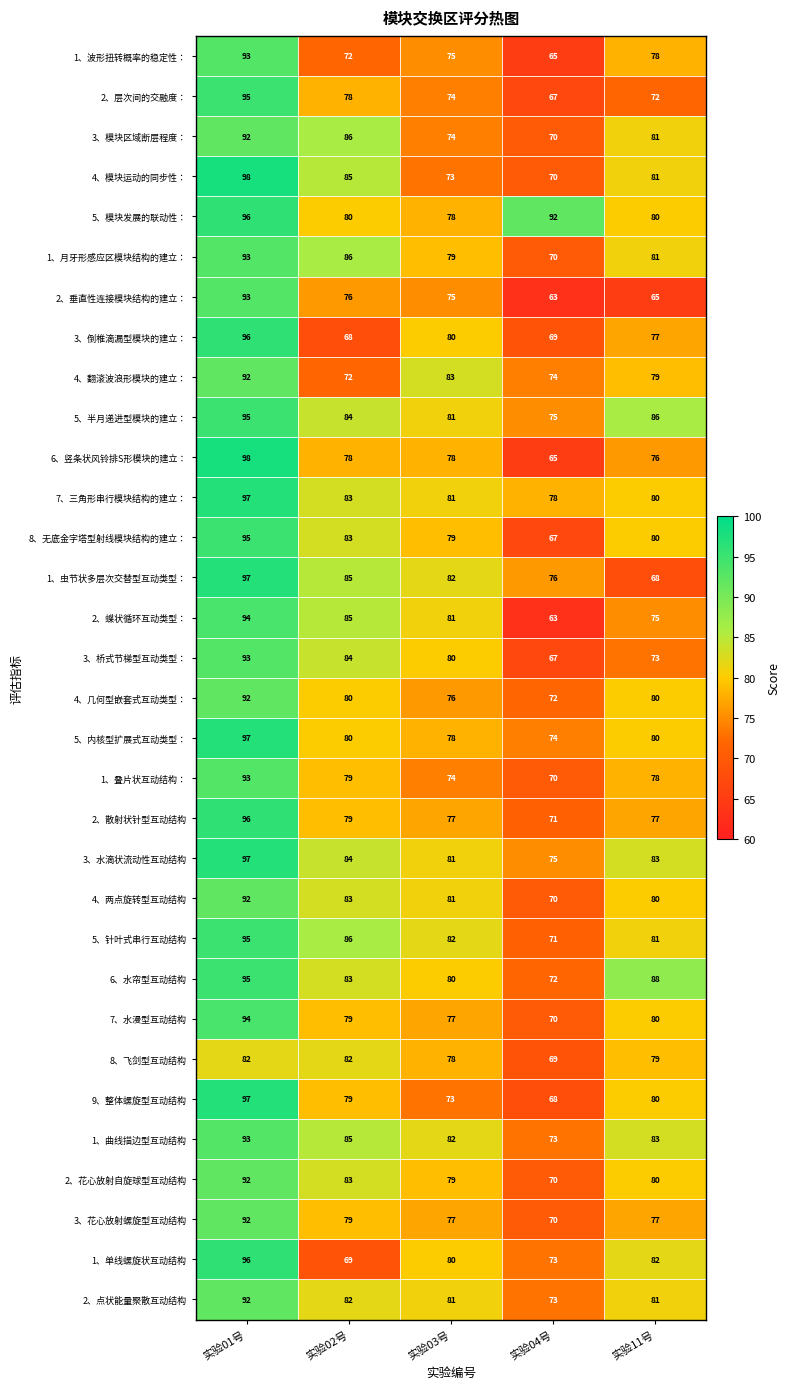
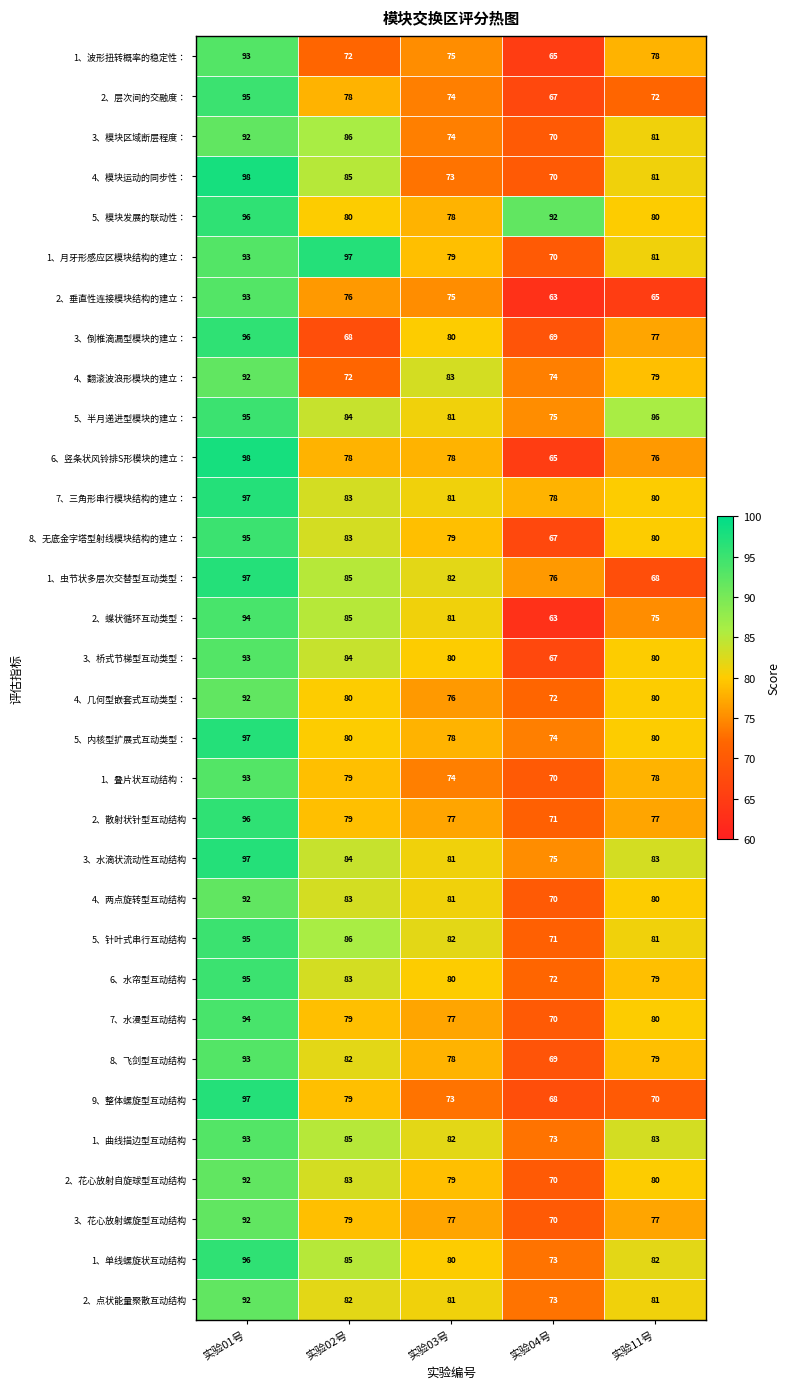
  {
    "1、波形扭转概率的稳定性：": {
      "实验01号": 93,
      "实验02号": 72,
      "实验03号": 75,
      "实验04号": 65,
      "实验11号": 78
    },
    "2、层次间的交融度：": {
      "实验01号": 95,
      "实验02号": 78,
      "实验03号": 74,
      "实验04号": 67,
      "实验11号": 72
    },
    "3、模块区域断层程度：": {
      "实验01号": 92,
      "实验02号": 86,
      "实验03号": 74,
      "实验04号": 70,
      "实验11号": 81
    },
    "4、模块运动的同步性：": {
      "实验01号": 98,
      "实验02号": 85,
      "实验03号": 73,
      "实验04号": 70,
      "实验11号": 81
    },
    "5、模块发展的联动性：": {
      "实验01号": 96,
      "实验02号": 80,
      "实验03号": 78,
      "实验04号": 92,
      "实验11号": 80
    },
    "1、月牙形感应区模块结构的建立：": {
      "实验01号": 93,
-     "实验02号": 86,
+     "实验02号": 97,
      "实验03号": 79,
      "实验04号": 70,
      "实验11号": 81
    },
    "2、垂直性连接模块结构的建立：": {
      "实验01号": 93,
      "实验02号": 76,
      "实验03号": 75,
      "实验04号": 63,
      "实验11号": 65
    },
    "3、倒椎滴漏型模块的建立：": {
      "实验01号": 96,
      "实验02号": 68,
      "实验03号": 80,
      "实验04号": 69,
      "实验11号": 77
    },
    "4、翻滚波浪形模块的建立：": {
      "实验01号": 92,
      "实验02号": 72,
      "实验03号": 83,
      "实验04号": 74,
      "实验11号": 79
    },
    "5、半月递进型模块的建立：": {
      "实验01号": 95,
      "实验02号": 84,
      "实验03号": 81,
      "实验04号": 75,
      "实验11号": 86
    },
    "6、竖条状风铃排S形模块的建立：": {
      "实验01号": 98,
      "实验02号": 78,
      "实验03号": 78,
      "实验04号": 65,
      "实验11号": 76
    },
    "7、三角形串行模块结构的建立：": {
      "实验01号": 97,
      "实验02号": 83,
      "实验03号": 81,
      "实验04号": 78,
      "实验11号": 80
    },
    "8、无底金字塔型射线模块结构的建立：": {
      "实验01号": 95,
      "实验02号": 83,
      "实验03号": 79,
      "实验04号": 67,
      "实验11号": 80
    },
    "1、虫节状多层次交替型互动类型：": {
      "实验01号": 97,
      "实验02号": 85,
      "实验03号": 82,
      "实验04号": 76,
      "实验11号": 68
    },
    "2、蝶状循环互动类型：": {
      "实验01号": 94,
      "实验02号": 85,
      "实验03号": 81,
      "实验04号": 63,
      "实验11号": 75
    },
    "3、桥式节梯型互动类型：": {
      "实验01号": 93,
      "实验02号": 84,
      "实验03号": 80,
      "实验04号": 67,
-     "实验11号": 73
+     "实验11号": 80
    },
    "4、几何型嵌套式互动类型：": {
      "实验01号": 92,
      "实验02号": 80,
      "实验03号": 76,
      "实验04号": 72,
      "实验11号": 80
    },
    "5、内核型扩展式互动类型：": {
      "实验01号": 97,
      "实验02号": 80,
      "实验03号": 78,
      "实验04号": 74,
      "实验11号": 80
    },
    "1、叠片状互动结构：": {
      "实验01号": 93,
      "实验02号": 79,
      "实验03号": 74,
      "实验04号": 70,
      "实验11号": 78
    },
    "2、散射状针型互动结构": {
      "实验01号": 96,
      "实验02号": 79,
      "实验03号": 77,
      "实验04号": 71,
      "实验11号": 77
    },
    "3、水滴状流动性互动结构": {
      "实验01号": 97,
      "实验02号": 84,
      "实验03号": 81,
      "实验04号": 75,
      "实验11号": 83
    },
    "4、两点旋转型互动结构": {
      "实验01号": 92,
      "实验02号": 83,
      "实验03号": 81,
      "实验04号": 70,
      "实验11号": 80
    },
    "5、针叶式串行互动结构": {
      "实验01号": 95,
      "实验02号": 86,
      "实验03号": 82,
      "实验04号": 71,
      "实验11号": 81
    },
    "6、水帘型互动结构": {
      "实验01号": 95,
      "实验02号": 83,
      "实验03号": 80,
      "实验04号": 72,
-     "实验11号": 88
+     "实验11号": 79
    },
    "7、水漫型互动结构": {
      "实验01号": 94,
      "实验02号": 79,
      "实验03号": 77,
      "实验04号": 70,
      "实验11号": 80
    },
    "8、飞剑型互动结构": {
-     "实验01号": 82,
+     "实验01号": 93,
      "实验02号": 82,
      "实验03号": 78,
      "实验04号": 69,
      "实验11号": 79
    },
    "9、整体螺旋型互动结构": {
      "实验01号": 97,
      "实验02号": 79,
      "实验03号": 73,
      "实验04号": 68,
-     "实验11号": 80
+     "实验11号": 70
    },
    "1、曲线描边型互动结构": {
      "实验01号": 93,
      "实验02号": 85,
      "实验03号": 82,
      "实验04号": 73,
      "实验11号": 83
    },
    "2、花心放射自旋球型互动结构": {
      "实验01号": 92,
      "实验02号": 83,
      "实验03号": 79,
      "实验04号": 70,
      "实验11号": 80
    },
    "3、花心放射螺旋型互动结构": {
      "实验01号": 92,
      "实验02号": 79,
      "实验03号": 77,
      "实验04号": 70,
      "实验11号": 77
    },
    "1、单线螺旋状互动结构": {
      "实验01号": 96,
-     "实验02号": 69,
+     "实验02号": 85,
      "实验03号": 80,
      "实验04号": 73,
      "实验11号": 82
    },
    "2、点状能量聚散互动结构": {
      "实验01号": 92,
      "实验02号": 82,
      "实验03号": 81,
      "实验04号": 73,
      "实验11号": 81
    }
  }
